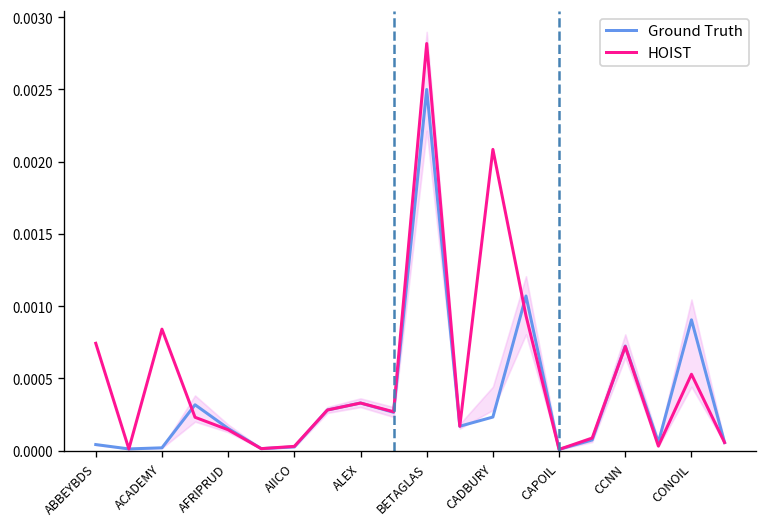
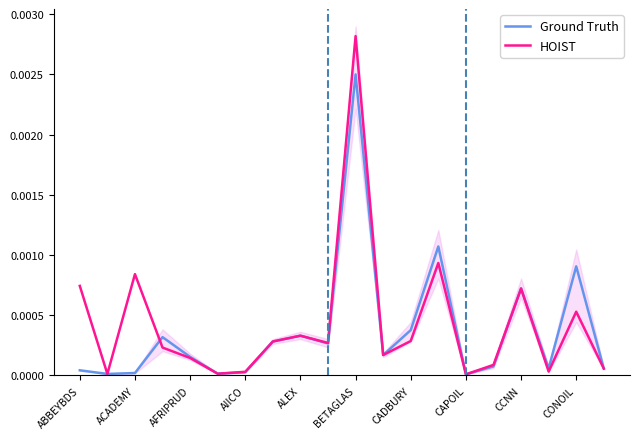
  {
    "Ground Truth": {
      "BETAGLAS": 0.00250,
-     "CADBURY": 0.00023,
+     "CADBURY": 0.00038,
      "CONOIL": 0.00091
    },
    "HOIST": {
      "ABBEYBDS": 0.00074,
      "ACADEMY": 0.00084,
      "BETAGLAS": 0.00282,
-     "CADBURY": 0.00209,
+     "CADBURY": 0.00029,
      "CONOIL": 0.00053
    }
  }
